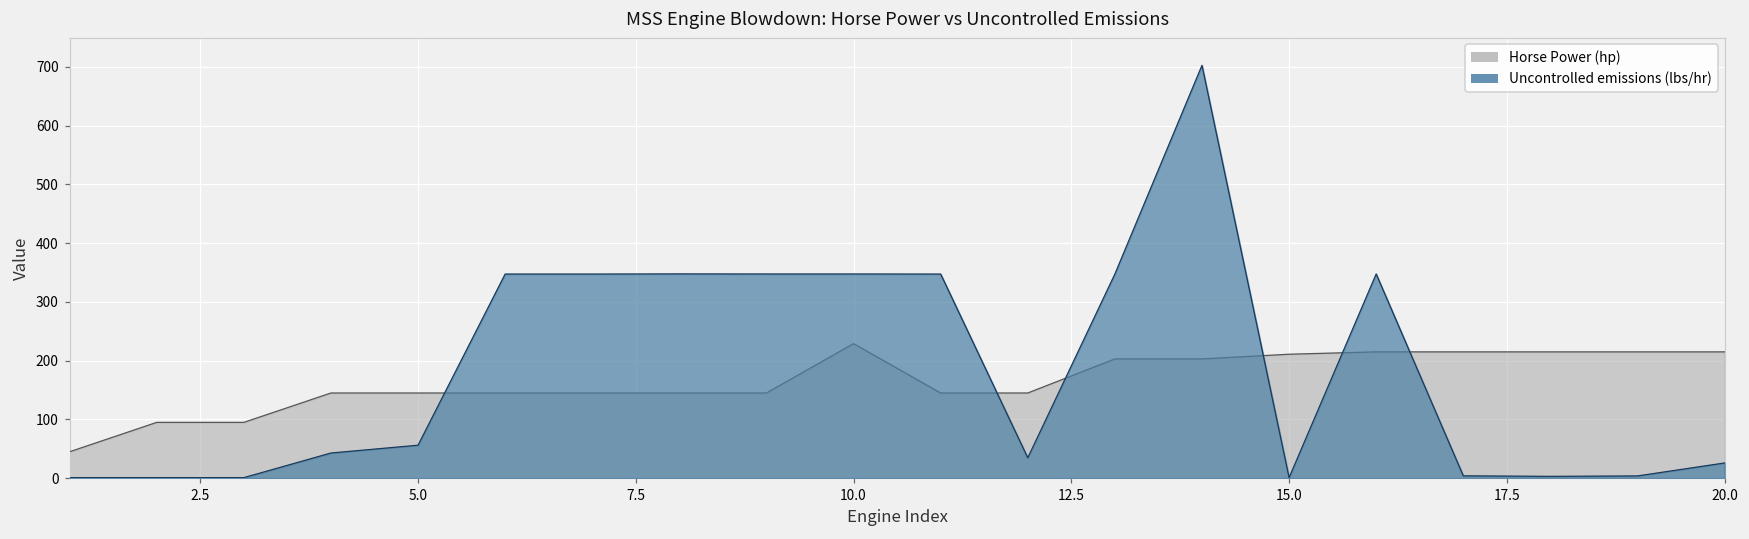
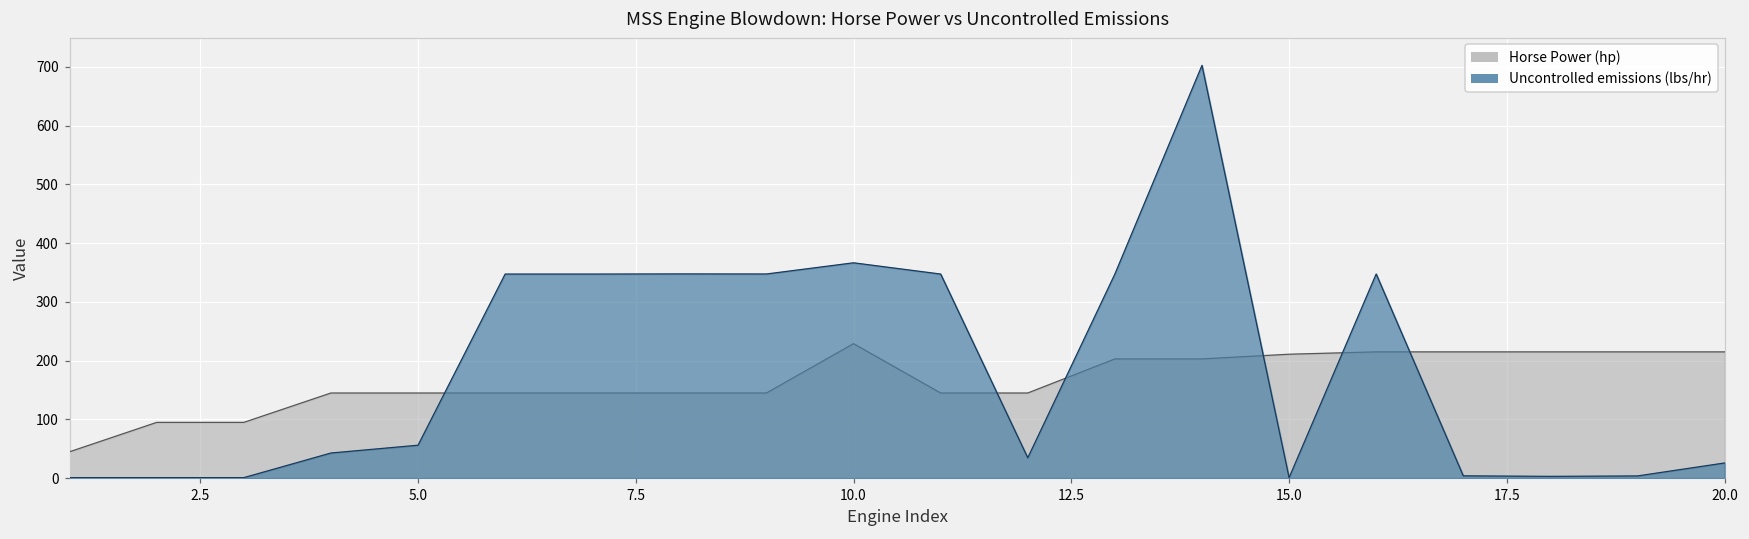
  {
    "Horse Power (hp)": {
      "5.0": 150,
      "10.0": 230,
      "15.0": 210,
      "20.0": 220
    },
    "Uncontrolled emissions (lbs/hr)": {
      "5.0": 60,
-     "10.0": 350,
+     "10.0": 370,
      "15.0": 0,
      "20.0": 30
    }
  }
